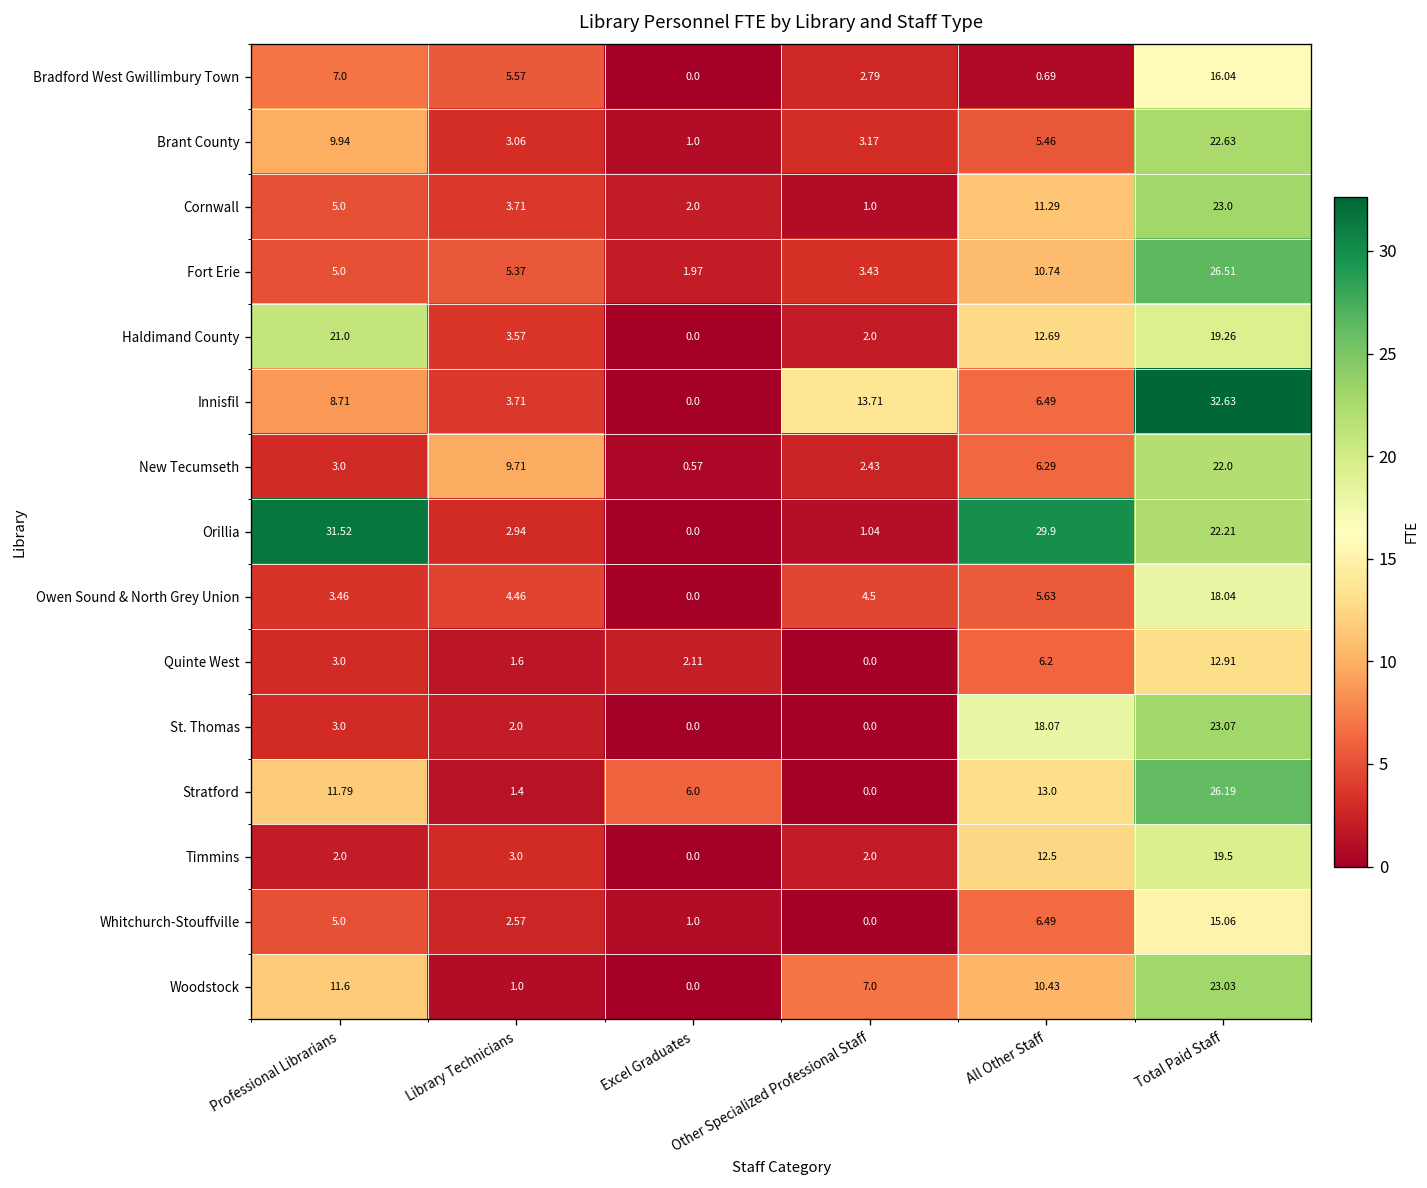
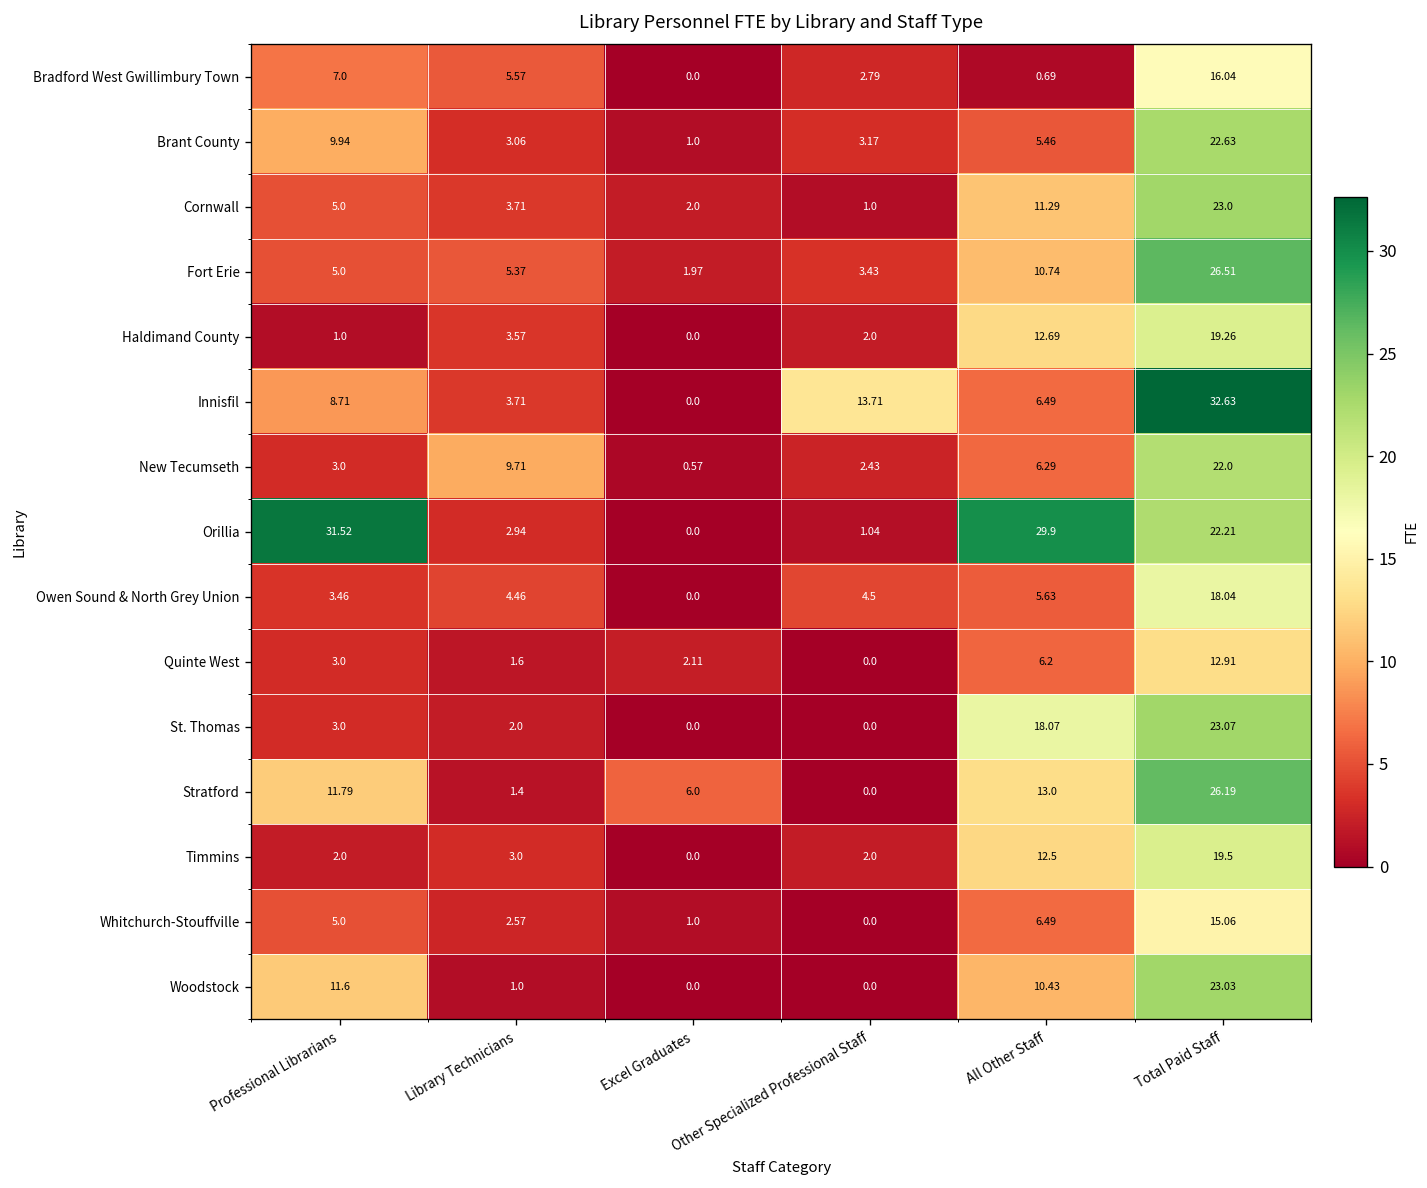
  {
    "Bradford West Gwillimbury Town": {
      "Professional Librarians": 7.0,
      "Library Technicians": 5.57,
      "Excel Graduates": 0.0,
      "Other Specialized Professional Staff": 2.79,
      "All Other Staff": 0.69,
      "Total Paid Staff": 16.04
    },
    "Brant County": {
      "Professional Librarians": 9.94,
      "Library Technicians": 3.06,
      "Excel Graduates": 1.0,
      "Other Specialized Professional Staff": 3.17,
      "All Other Staff": 5.46,
      "Total Paid Staff": 22.63
    },
    "Cornwall": {
      "Professional Librarians": 5.0,
      "Library Technicians": 3.71,
      "Excel Graduates": 2.0,
      "Other Specialized Professional Staff": 1.0,
      "All Other Staff": 11.29,
      "Total Paid Staff": 23.0
    },
    "Fort Erie": {
      "Professional Librarians": 5.0,
      "Library Technicians": 5.37,
      "Excel Graduates": 1.97,
      "Other Specialized Professional Staff": 3.43,
      "All Other Staff": 10.74,
      "Total Paid Staff": 26.51
    },
    "Haldimand County": {
-     "Professional Librarians": 21.0,
+     "Professional Librarians": 1.0,
      "Library Technicians": 3.57,
      "Excel Graduates": 0.0,
      "Other Specialized Professional Staff": 2.0,
      "All Other Staff": 12.69,
      "Total Paid Staff": 19.26
    },
    "Innisfil": {
      "Professional Librarians": 8.71,
      "Library Technicians": 3.71,
      "Excel Graduates": 0.0,
      "Other Specialized Professional Staff": 13.71,
      "All Other Staff": 6.49,
      "Total Paid Staff": 32.63
    },
    "New Tecumseth": {
      "Professional Librarians": 3.0,
      "Library Technicians": 9.71,
      "Excel Graduates": 0.57,
      "Other Specialized Professional Staff": 2.43,
      "All Other Staff": 6.29,
      "Total Paid Staff": 22.0
    },
    "Orillia": {
      "Professional Librarians": 31.52,
      "Library Technicians": 2.94,
      "Excel Graduates": 0.0,
      "Other Specialized Professional Staff": 1.04,
      "All Other Staff": 29.9,
      "Total Paid Staff": 22.21
    },
    "Owen Sound & North Grey Union": {
      "Professional Librarians": 3.46,
      "Library Technicians": 4.46,
      "Excel Graduates": 0.0,
      "Other Specialized Professional Staff": 4.5,
      "All Other Staff": 5.63,
      "Total Paid Staff": 18.04
    },
    "Quinte West": {
      "Professional Librarians": 3.0,
      "Library Technicians": 1.6,
      "Excel Graduates": 2.11,
      "Other Specialized Professional Staff": 0.0,
      "All Other Staff": 6.2,
      "Total Paid Staff": 12.91
    },
    "St. Thomas": {
      "Professional Librarians": 3.0,
      "Library Technicians": 2.0,
      "Excel Graduates": 0.0,
      "Other Specialized Professional Staff": 0.0,
      "All Other Staff": 18.07,
      "Total Paid Staff": 23.07
    },
    "Stratford": {
      "Professional Librarians": 11.79,
      "Library Technicians": 1.4,
      "Excel Graduates": 6.0,
      "Other Specialized Professional Staff": 0.0,
      "All Other Staff": 13.0,
      "Total Paid Staff": 26.19
    },
    "Timmins": {
      "Professional Librarians": 2.0,
      "Library Technicians": 3.0,
      "Excel Graduates": 0.0,
      "Other Specialized Professional Staff": 2.0,
      "All Other Staff": 12.5,
      "Total Paid Staff": 19.5
    },
    "Whitchurch-Stouffville": {
      "Professional Librarians": 5.0,
      "Library Technicians": 2.57,
      "Excel Graduates": 1.0,
      "Other Specialized Professional Staff": 0.0,
      "All Other Staff": 6.49,
      "Total Paid Staff": 15.06
    },
    "Woodstock": {
      "Professional Librarians": 11.6,
      "Library Technicians": 1.0,
      "Excel Graduates": 0.0,
-     "Other Specialized Professional Staff": 7.0,
+     "Other Specialized Professional Staff": 0.0,
      "All Other Staff": 10.43,
      "Total Paid Staff": 23.03
    }
  }
